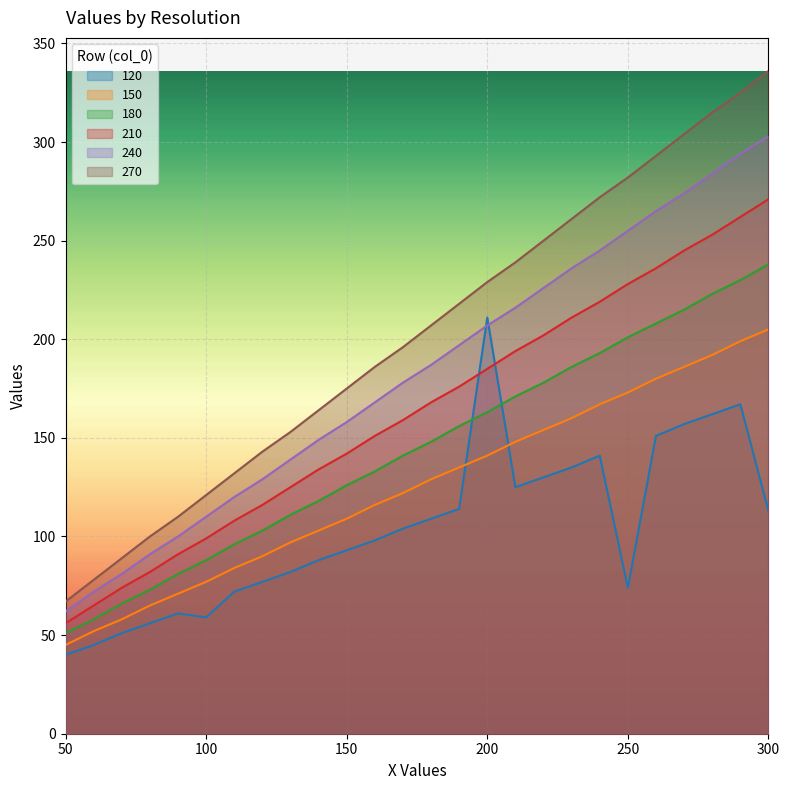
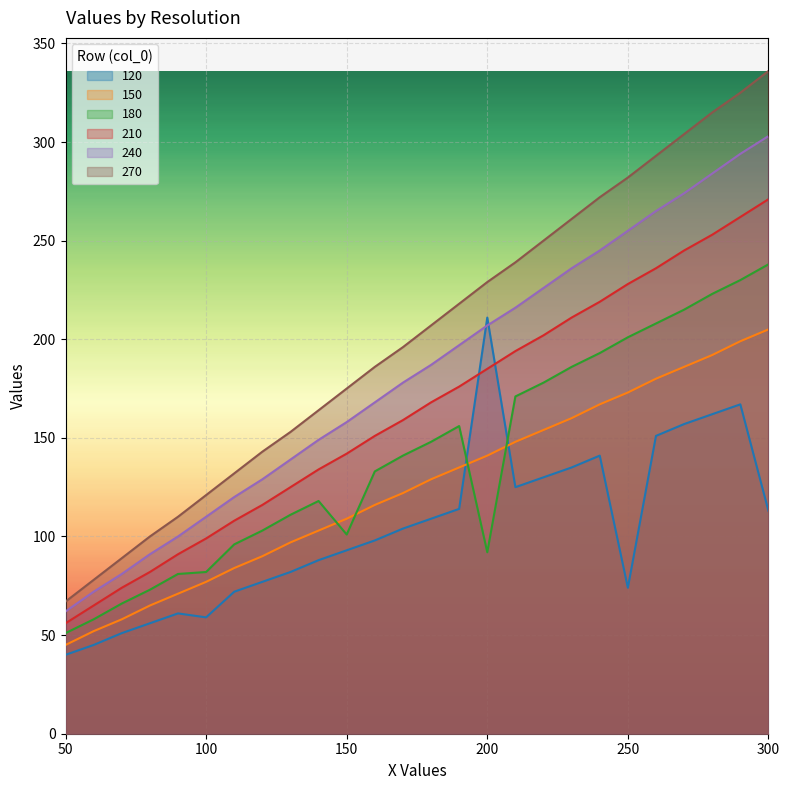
  {
    "120": {
      "50": 40,
      "100": 59,
      "150": 93,
      "200": 211,
      "250": 74,
      "300": 113
    },
    "180": {
      "50": 51,
-     "100": 88,
-     "150": 126,
-     "200": 163,
+     "100": 82,
+     "150": 101,
+     "200": 92,
      "250": 201,
      "300": 238
    }
  }
